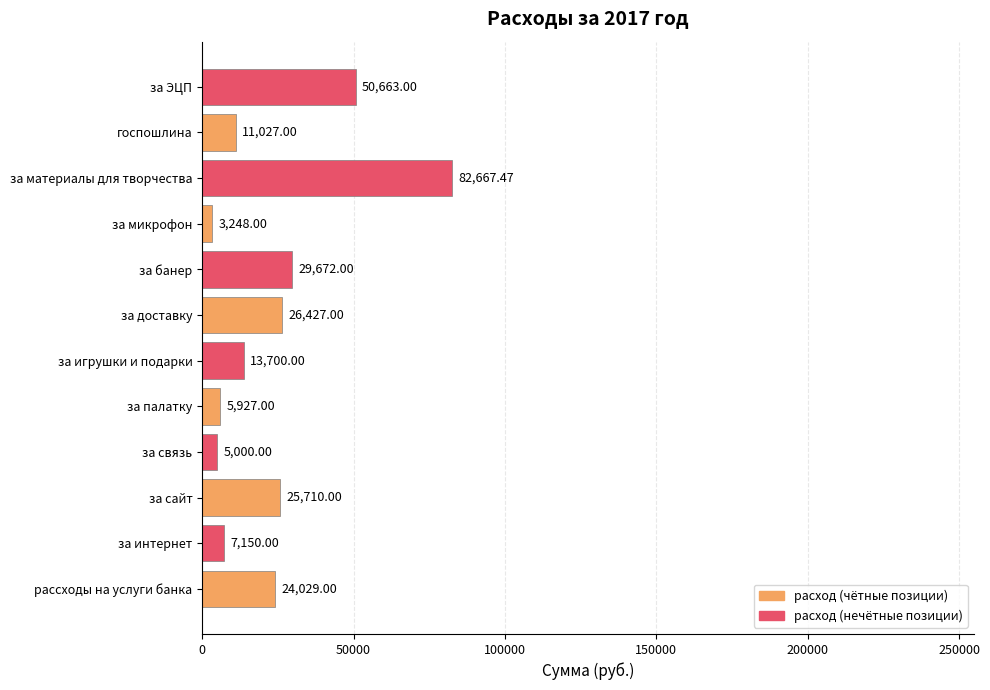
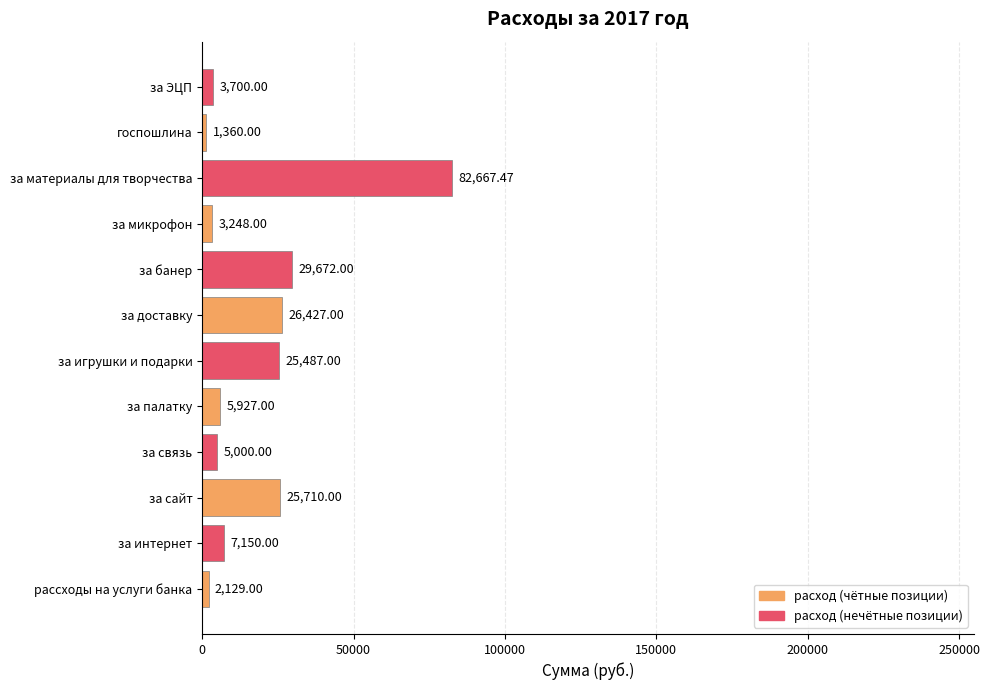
  {
-   "за ЭЦП": "50,663.00",
-   "госпошлина": "11,027.00",
+   "за ЭЦП": "3,700.00",
+   "госпошлина": "1,360.00",
    "за материалы для творчества": "82,667.47",
    "за микрофон": "3,248.00",
    "за банер": "29,672.00",
    "за доставку": "26,427.00",
-   "за игрушки и подарки": "13,700.00",
+   "за игрушки и подарки": "25,487.00",
    "за палатку": "5,927.00",
    "за связь": "5,000.00",
    "за сайт": "25,710.00",
    "за интернет": "7,150.00",
-   "рассходы на услуги банка": "24,029.00"
+   "рассходы на услуги банка": "2,129.00"
  }
